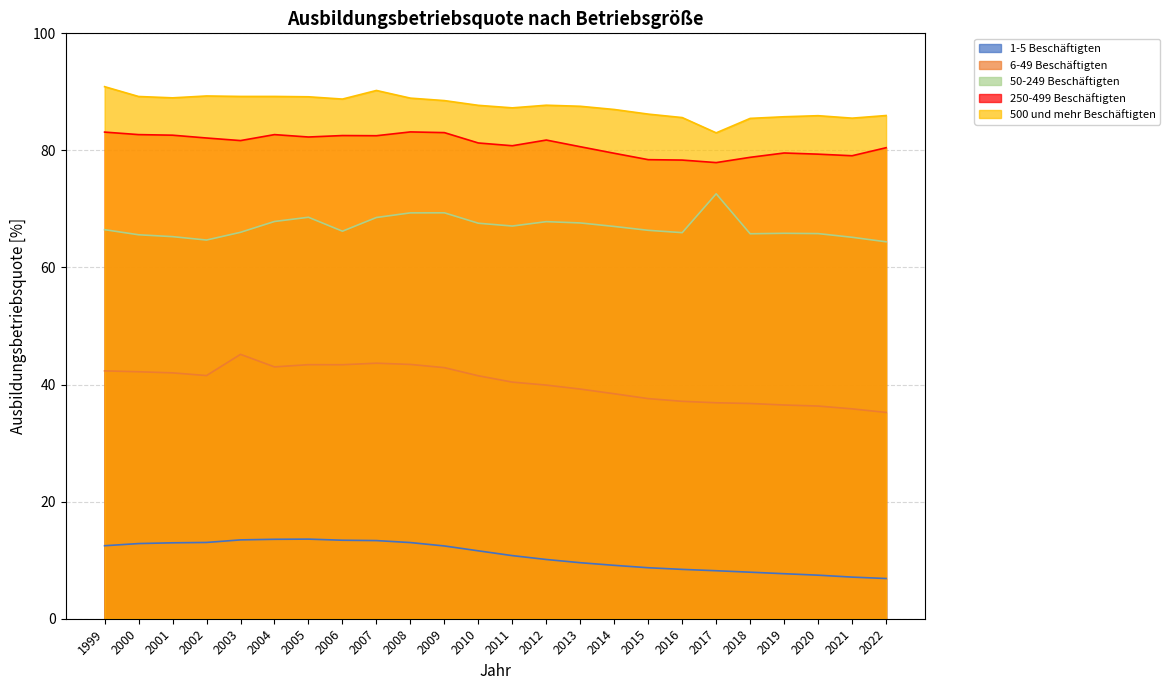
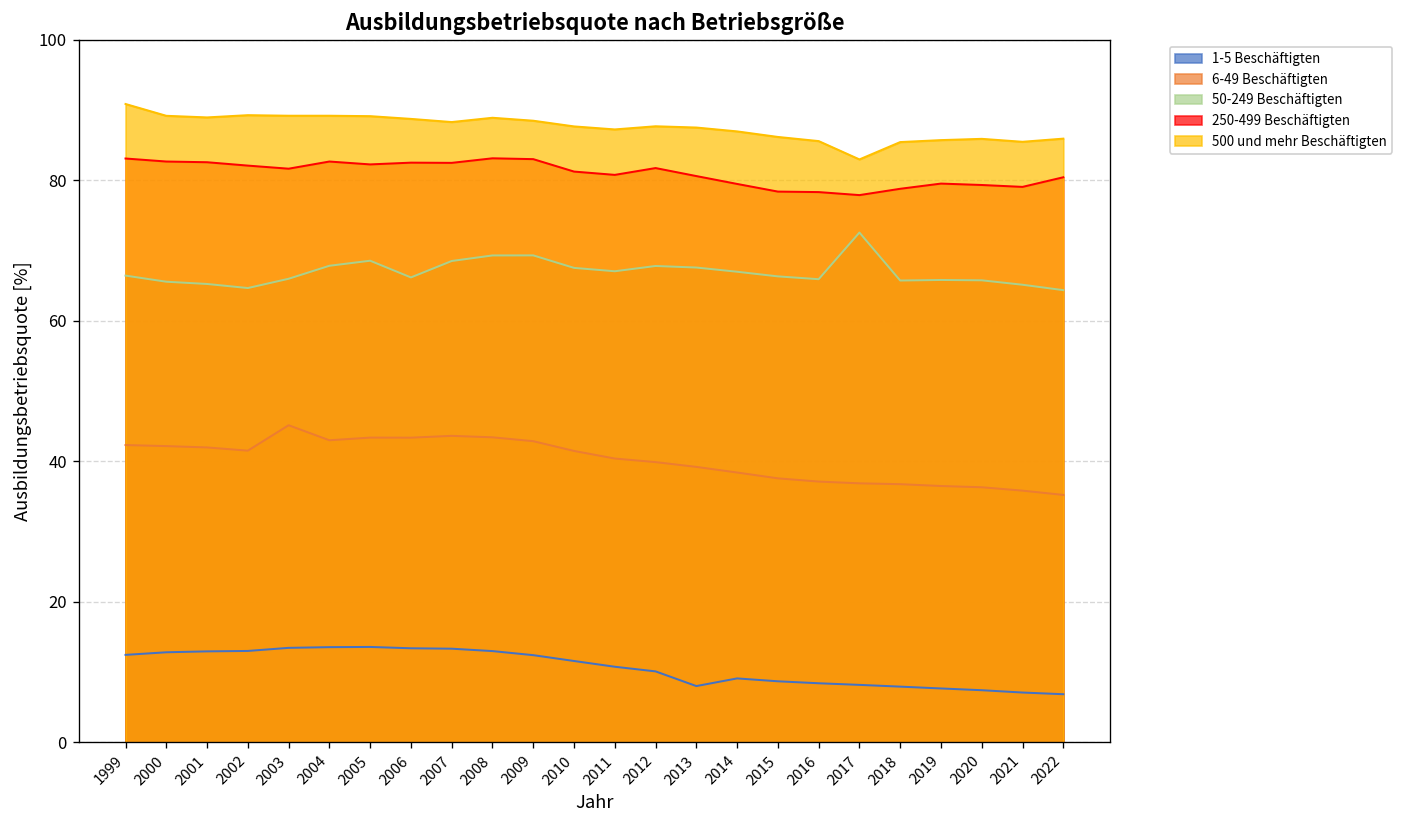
  {
    "1-5 Beschäftigten": {
      "1999": 12,
      "2000": 13,
      "2001": 13,
      "2002": 13,
      "2003": 13,
      "2004": 14,
      "2005": 14,
      "2006": 13,
      "2007": 13,
      "2008": 13,
      "2009": 12,
      "2010": 12,
      "2011": 11,
      "2012": 10,
-     "2013": 10,
+     "2013": 8,
      "2014": 9,
      "2015": 9,
      "2016": 8,
      "2017": 8,
      "2018": 8,
      "2019": 8,
      "2020": 7,
      "2021": 7,
      "2022": 7
    },
    "6-49 Beschäftigten": {
      "1999": 42,
      "2000": 42,
      "2001": 42,
      "2002": 42,
      "2003": 45,
      "2004": 43,
      "2005": 43,
      "2006": 43,
      "2007": 44,
      "2008": 43,
      "2009": 43,
      "2010": 42,
      "2011": 40,
      "2012": 40,
      "2013": 39,
      "2014": 38,
      "2015": 38,
      "2016": 37,
      "2017": 37,
      "2018": 37,
      "2019": 37,
      "2020": 36,
      "2021": 36,
      "2022": 35
    },
    "50-249 Beschäftigten": {
      "1999": 66,
      "2000": 66,
      "2001": 65,
      "2002": 65,
      "2003": 66,
      "2004": 68,
      "2005": 69,
      "2006": 66,
      "2007": 69,
      "2008": 69,
      "2009": 69,
      "2010": 68,
      "2011": 67,
      "2012": 68,
      "2013": 68,
      "2014": 67,
      "2015": 66,
      "2016": 66,
      "2017": 73,
      "2018": 66,
      "2019": 66,
      "2020": 66,
      "2021": 65,
      "2022": 64
    },
    "250-499 Beschäftigten": {
      "1999": 83,
      "2000": 83,
      "2001": 83,
      "2002": 82,
      "2003": 82,
      "2004": 83,
      "2005": 82,
      "2006": 83,
      "2007": 83,
      "2008": 83,
      "2009": 83,
      "2010": 81,
      "2011": 81,
      "2012": 82,
      "2013": 81,
      "2014": 80,
      "2015": 78,
      "2016": 78,
      "2017": 78,
      "2018": 79,
      "2019": 80,
      "2020": 79,
      "2021": 79,
      "2022": 80
    },
    "500 und mehr Beschäftigten": {
      "1999": 91,
      "2000": 89,
      "2001": 89,
      "2002": 89,
      "2003": 89,
      "2004": 89,
      "2005": 89,
      "2006": 89,
-     "2007": 90,
+     "2007": 88,
      "2008": 89,
      "2009": 89,
      "2010": 88,
      "2011": 87,
      "2012": 88,
      "2013": 88,
      "2014": 87,
      "2015": 86,
      "2016": 86,
      "2017": 83,
      "2018": 85,
      "2019": 86,
      "2020": 86,
      "2021": 86,
      "2022": 86
    }
  }
